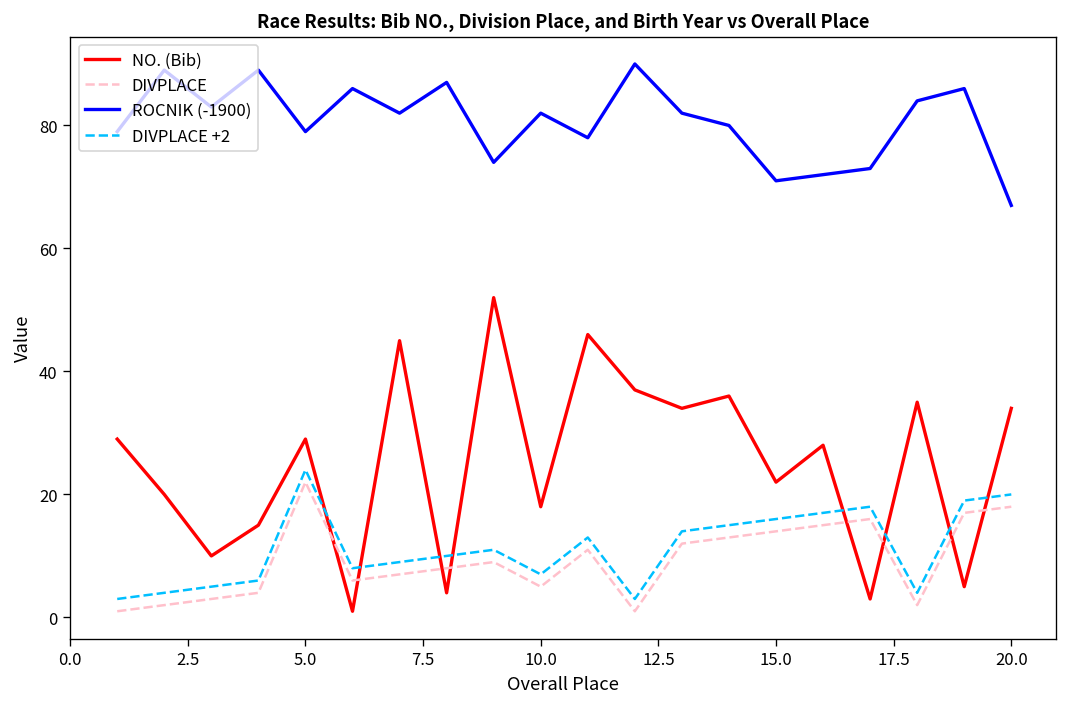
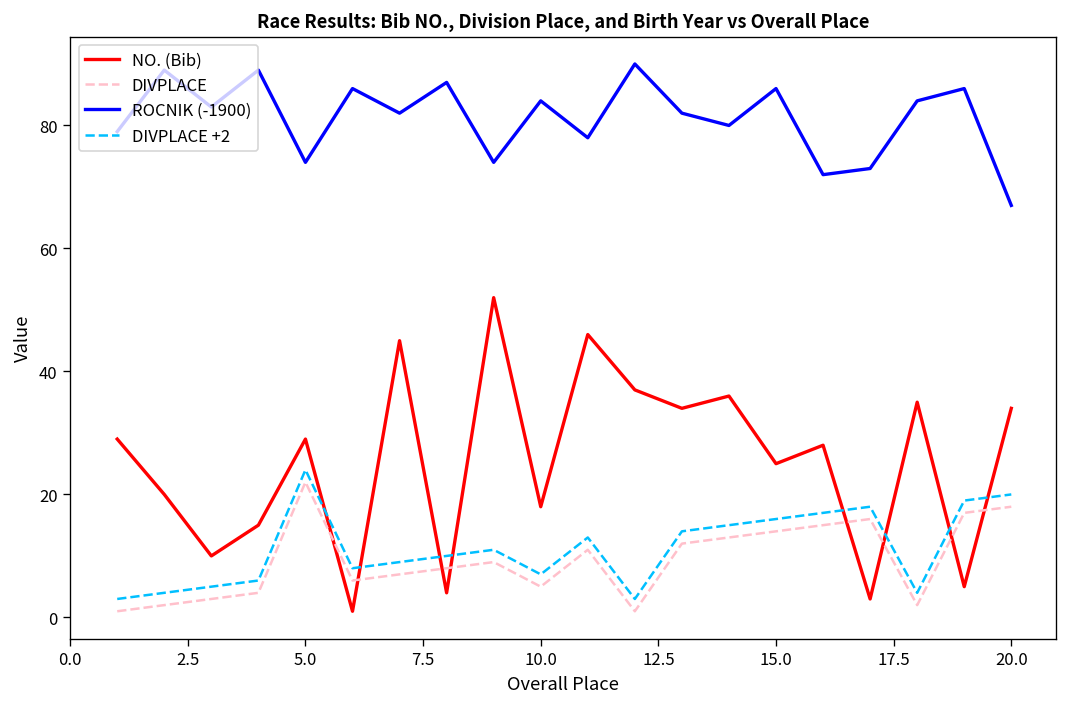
  {
    "NO. (Bib)": {
      "5.0": 29,
      "10.0": 18,
-     "15.0": 22,
+     "15.0": 25,
      "20.0": 34
    },
    "DIVPLACE": {
      "5.0": 22,
      "10.0": 5,
      "15.0": 14,
      "20.0": 18
    },
    "ROCNIK (-1900)": {
-     "5.0": 79,
-     "10.0": 82,
-     "15.0": 71,
+     "5.0": 74,
+     "10.0": 84,
+     "15.0": 86,
      "20.0": 67
    },
    "DIVPLACE +2": {
      "5.0": 24,
      "10.0": 7,
      "15.0": 16,
      "20.0": 20
    }
  }
